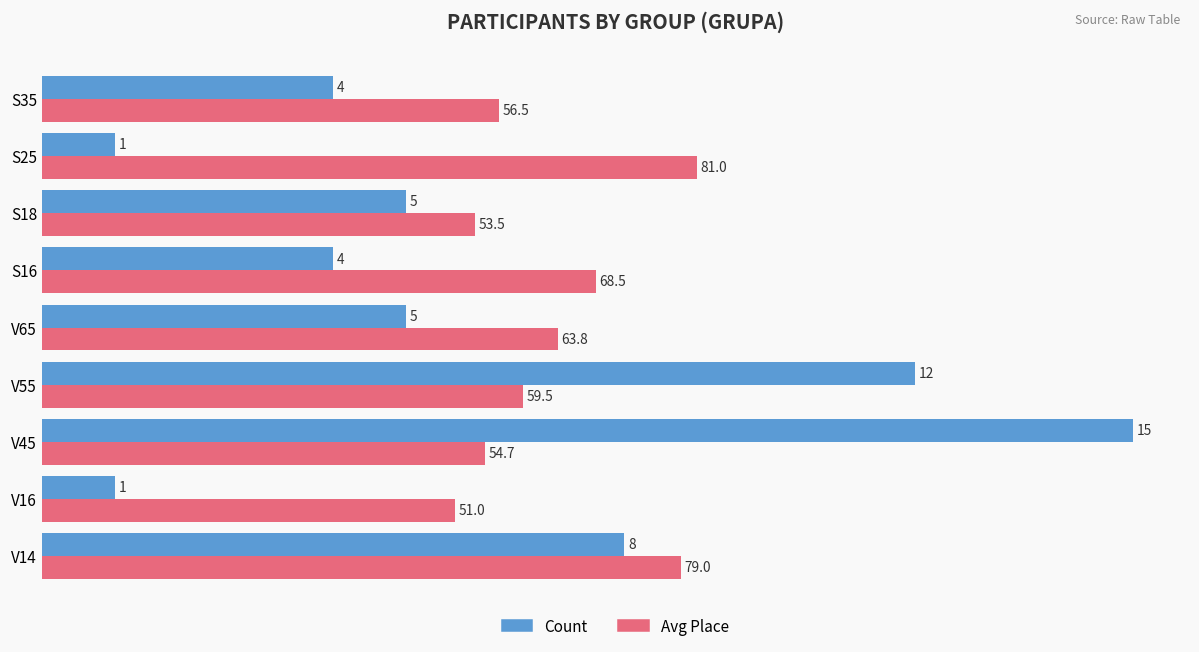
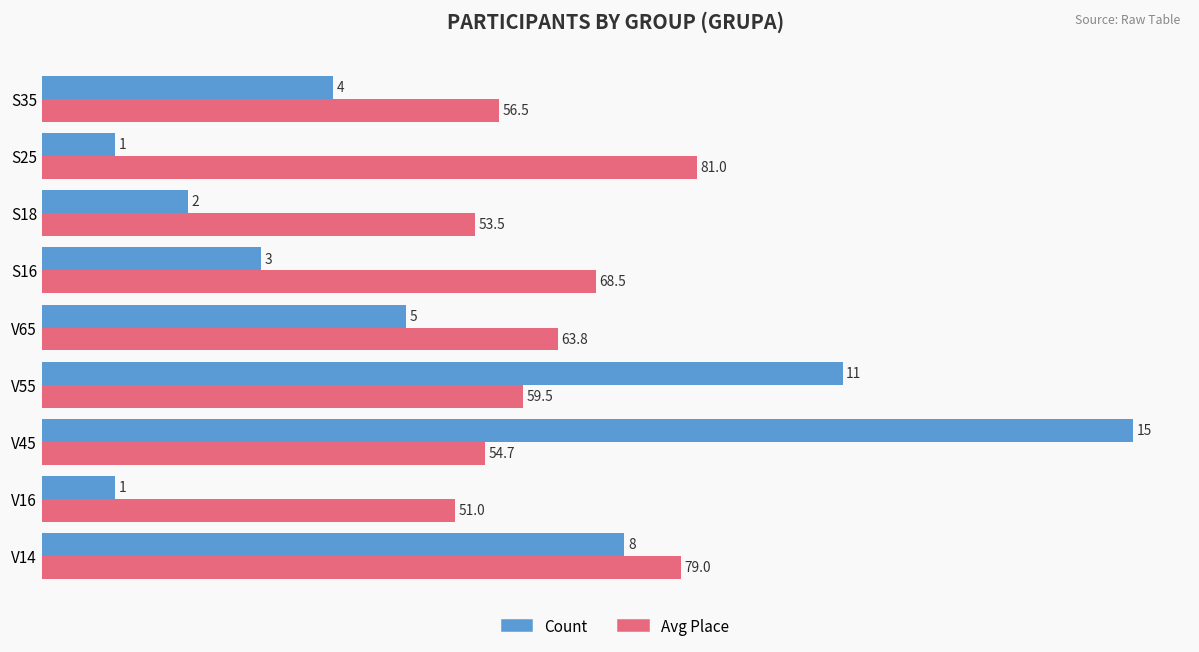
  {
    "Count": {
      "S35": 4,
      "S25": 1,
-     "S18": 5,
-     "S16": 4,
+     "S18": 2,
+     "S16": 3,
      "V65": 5,
-     "V55": 12,
+     "V55": 11,
      "V45": 15,
      "V16": 1,
      "V14": 8
    }
  }
